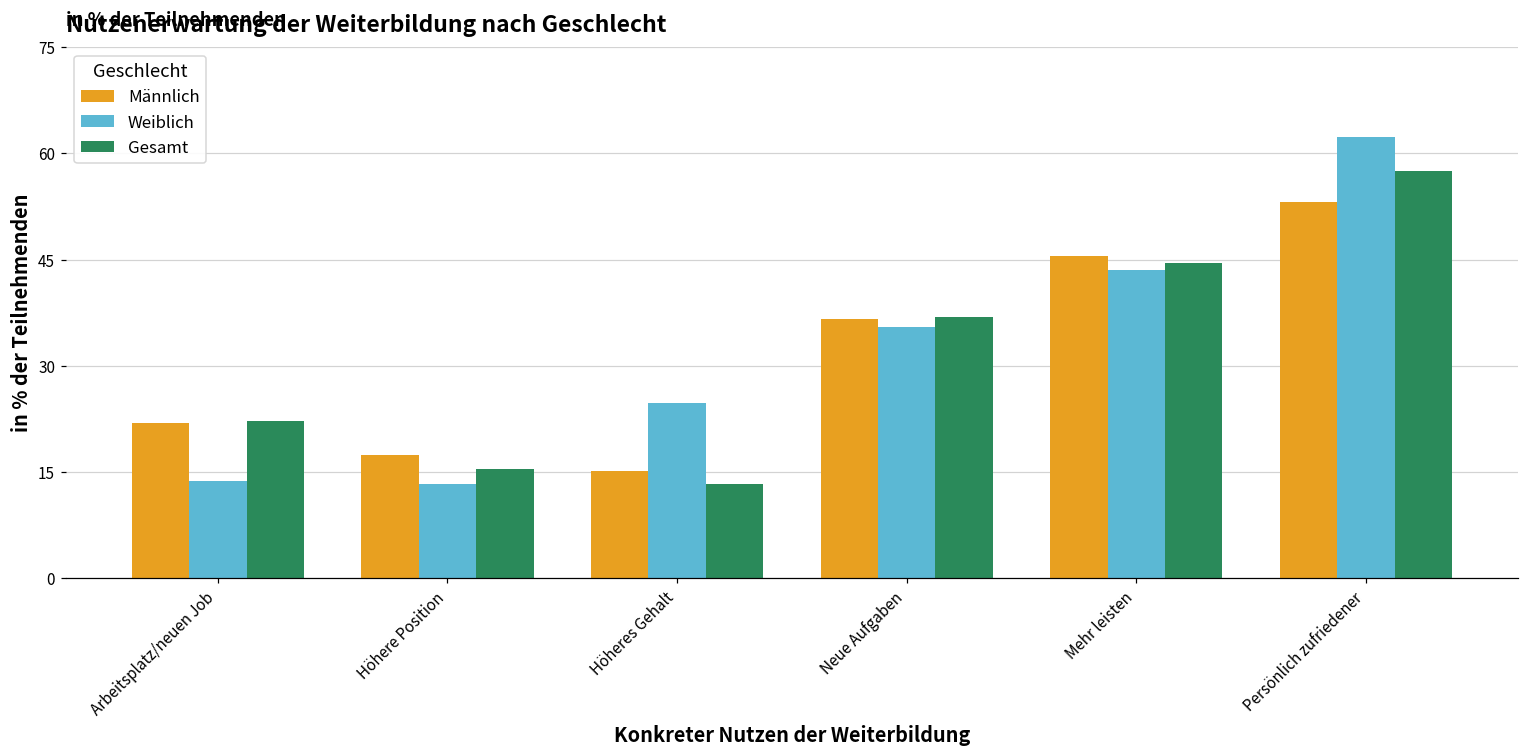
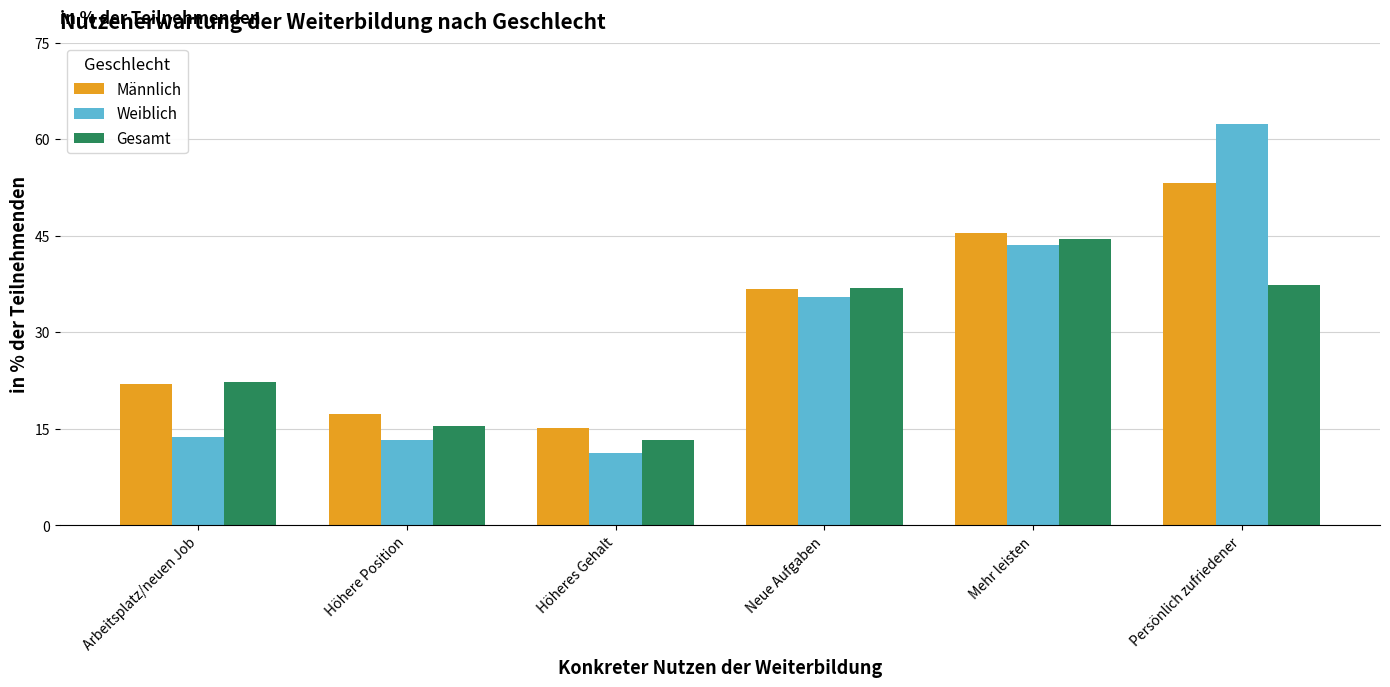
  {
    "Männlich": {
      "Arbeitsplatz/neuen Job": 22,
      "Höhere Position": 17,
      "Höheres Gehalt": 15,
      "Neue Aufgaben": 37,
      "Mehr leisten": 45,
      "Persönlich zufriedener": 53
    },
    "Weiblich": {
      "Arbeitsplatz/neuen Job": 14,
      "Höhere Position": 13,
-     "Höheres Gehalt": 25,
+     "Höheres Gehalt": 11,
      "Neue Aufgaben": 35,
      "Mehr leisten": 44,
      "Persönlich zufriedener": 62
    },
    "Gesamt": {
      "Arbeitsplatz/neuen Job": 22,
      "Höhere Position": 15,
      "Höheres Gehalt": 13,
      "Neue Aufgaben": 37,
      "Mehr leisten": 45,
-     "Persönlich zufriedener": 58
+     "Persönlich zufriedener": 37
    }
  }
